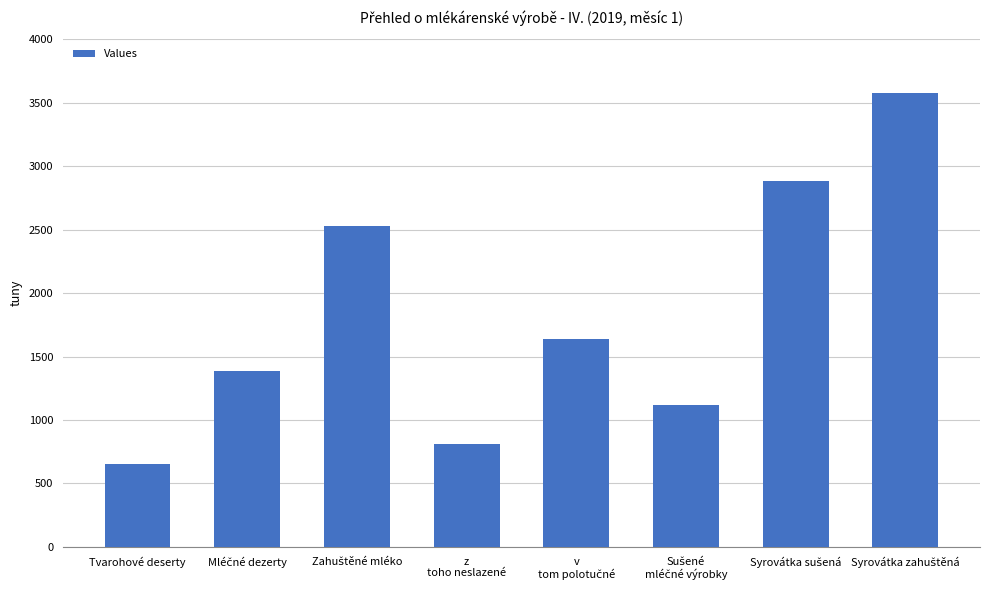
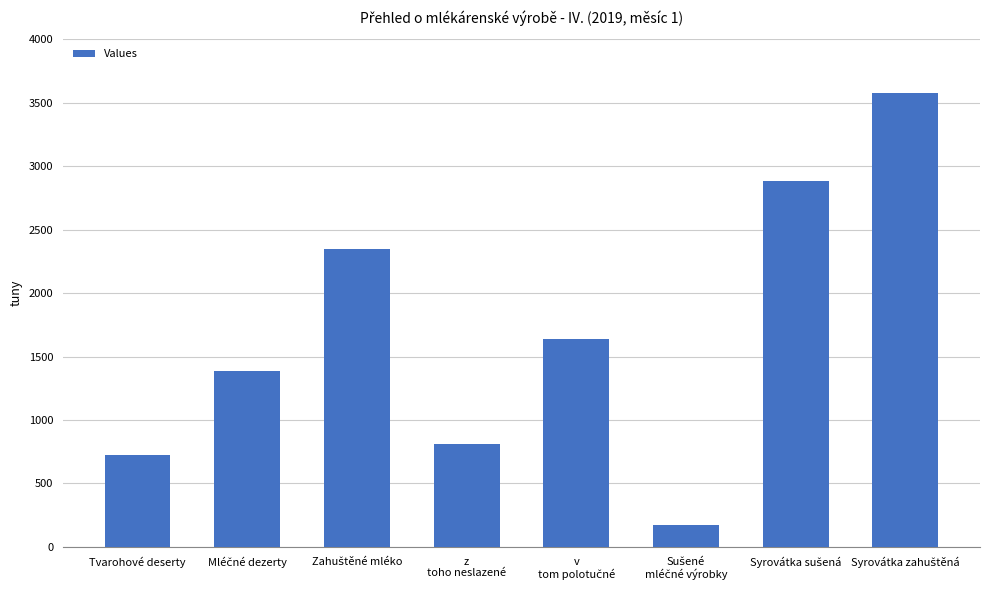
  {
-   "Tvarohové deserty": 650,
+   "Tvarohové deserty": 730,
    "Mléčné dezerty": 1390,
-   "Zahuštěné mléko": 2530,
+   "Zahuštěné mléko": 2340,
    "z toho neslazené": 810,
    "v tom polotučné": 1640,
-   "Sušené mléčné výrobky": 1120,
+   "Sušené mléčné výrobky": 170,
    "Syrovátka sušená": 2890,
    "Syrovátka zahuštěná": 3580
  }
